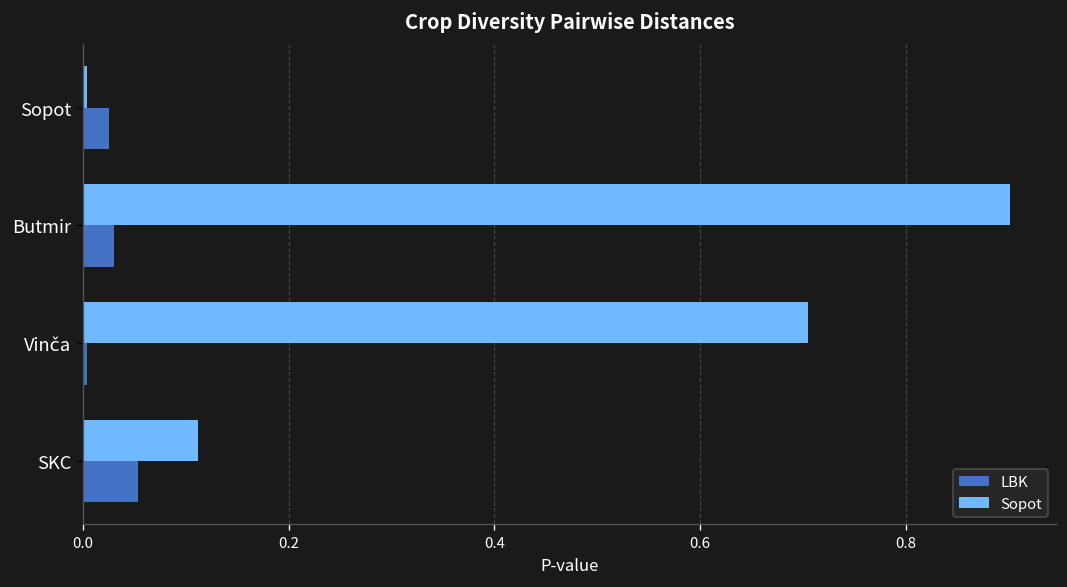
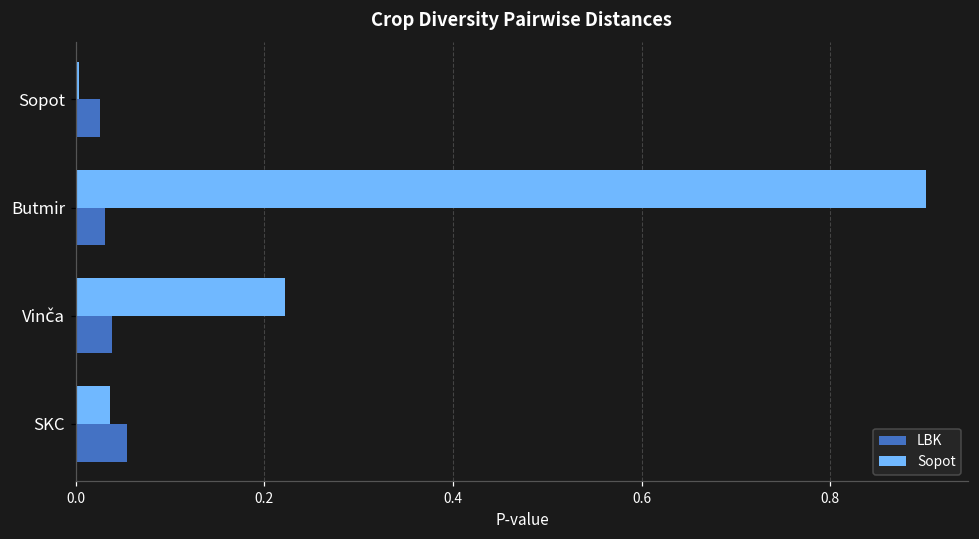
  {
    "LBK": {
      "Sopot": 0.03,
      "Butmir": 0.03,
-     "Vinča": 0.00,
+     "Vinča": 0.04,
      "SKC": 0.05
    },
    "Sopot": {
      "Sopot": 0.00,
      "Butmir": 0.90,
-     "Vinča": 0.71,
-     "SKC": 0.11
+     "Vinča": 0.22,
+     "SKC": 0.04
    }
  }
